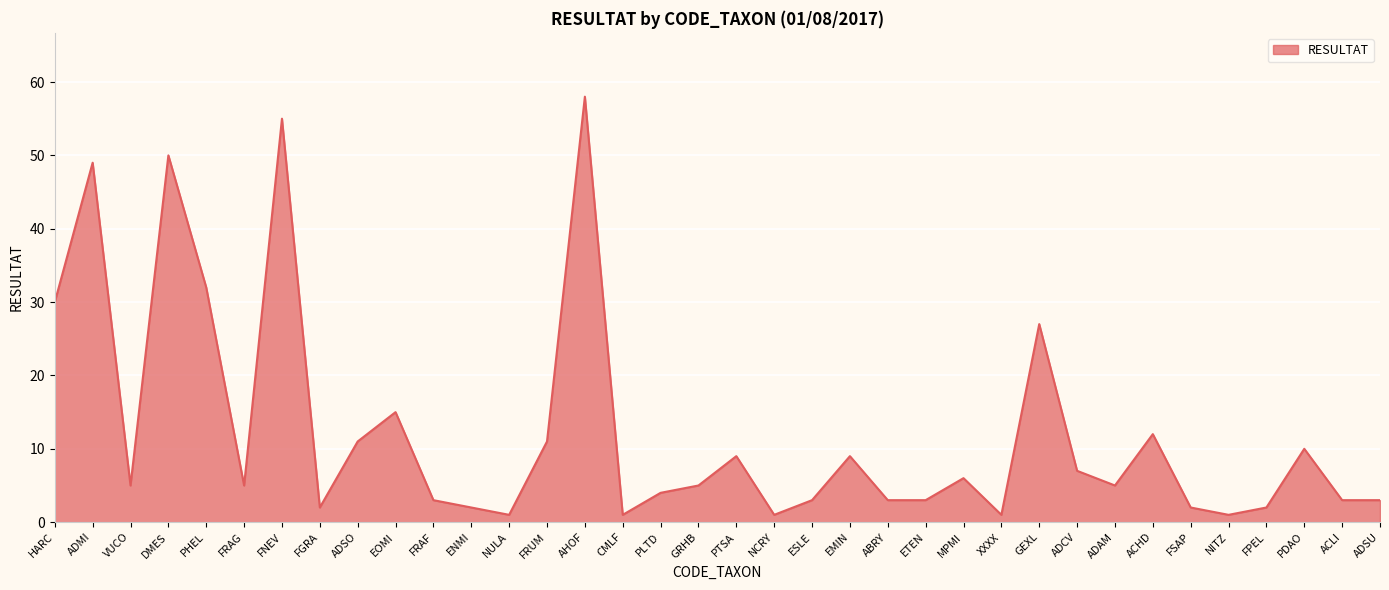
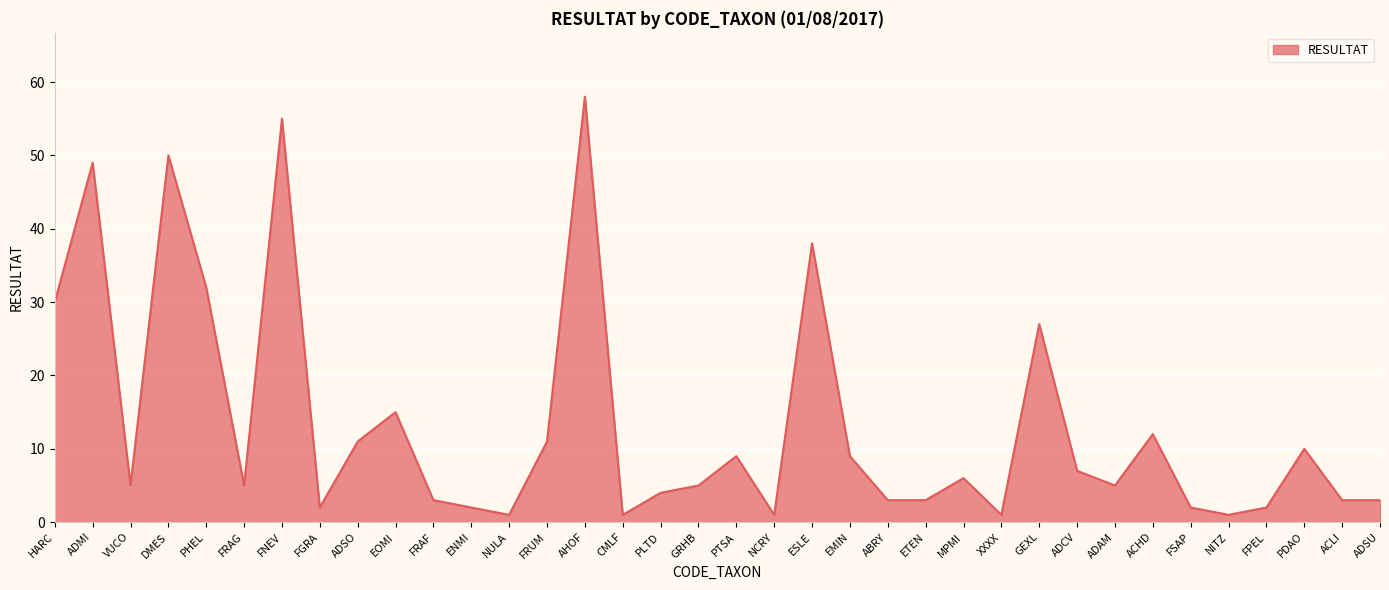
  {
    "HARC": 30,
    "ADMI": 49,
    "VUCO": 5,
    "DMES": 50,
    "PHEL": 32,
    "FRAG": 5,
    "FNEV": 55,
    "FGRA": 2,
    "ADSO": 11,
    "EOMI": 15,
    "FRAF": 3,
    "ENMI": 2,
    "NULA": 1,
    "FRUM": 11,
    "AHOF": 58,
    "CMLF": 1,
    "PLTD": 4,
    "GRHB": 5,
    "PTSA": 9,
    "NCRY": 1,
-   "ESLE": 3,
+   "ESLE": 38,
    "EMIN": 9,
    "ABRY": 3,
    "ETEN": 3,
    "MPMI": 6,
    "XXXX": 1,
    "GEXL": 27,
    "ADCV": 7,
    "ADAM": 5,
    "ACHD": 12,
    "FSAP": 2,
    "NITZ": 1,
    "FPEL": 2,
    "PDAO": 10,
    "ACLI": 3,
    "ADSU": 3
  }
